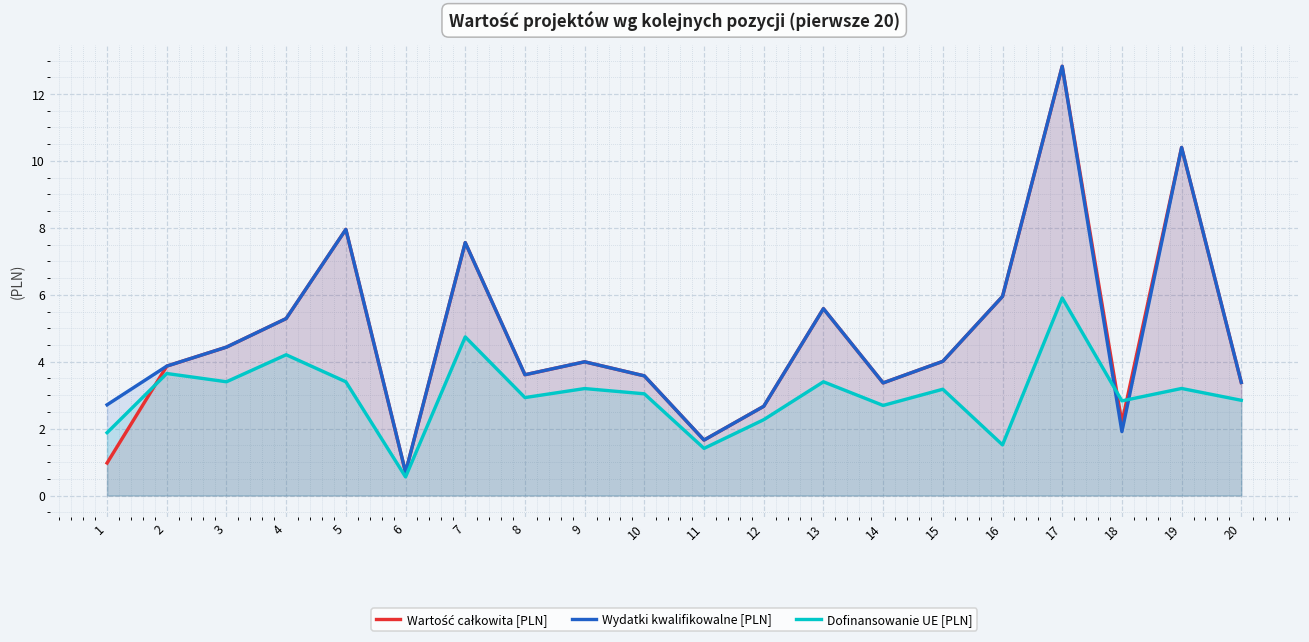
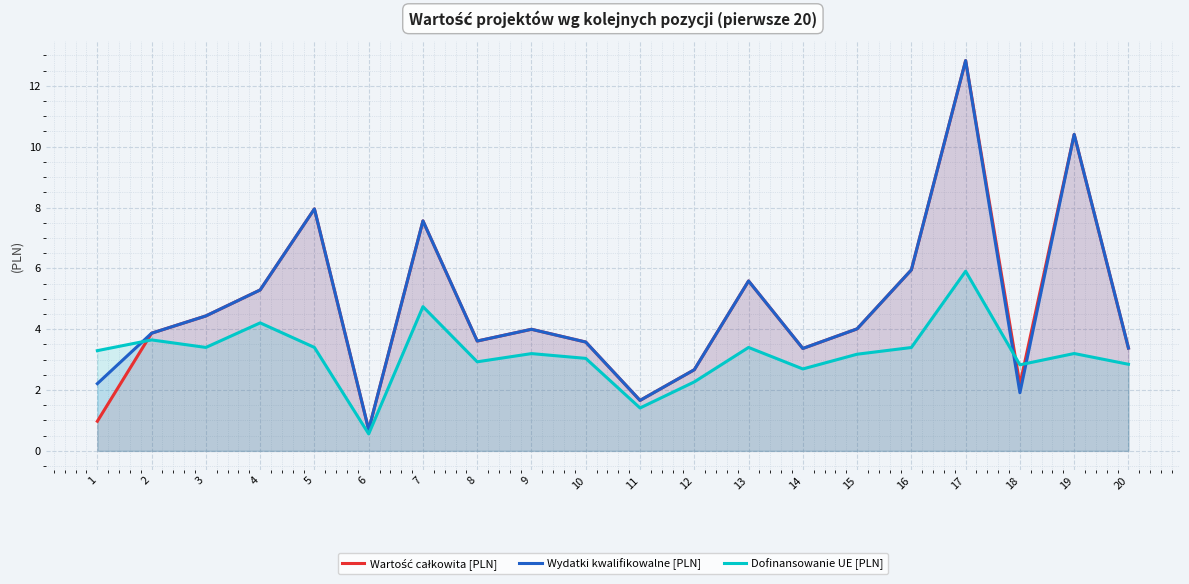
  {
    "Wartość całkowita [PLN]": {
      "1": 1.0,
      "18": 2.2
    },
    "Wydatki kwalifikowalne [PLN]": {
-     "1": 2.7,
+     "1": 2.2,
      "18": 1.9
    },
    "Dofinansowanie UE [PLN]": {
-     "1": 1.9,
+     "1": 3.3,
      "2": 3.6,
      "3": 3.4,
      "4": 4.2,
      "5": 3.4,
      "6": 0.6,
      "7": 4.7,
      "8": 2.9,
      "9": 3.2,
      "10": 3.0,
      "11": 1.4,
      "12": 2.3,
      "13": 3.4,
      "14": 2.7,
      "15": 3.2,
-     "16": 1.5,
+     "16": 3.4,
      "17": 5.9,
      "18": 2.8,
      "19": 3.2,
      "20": 2.8
    }
  }
